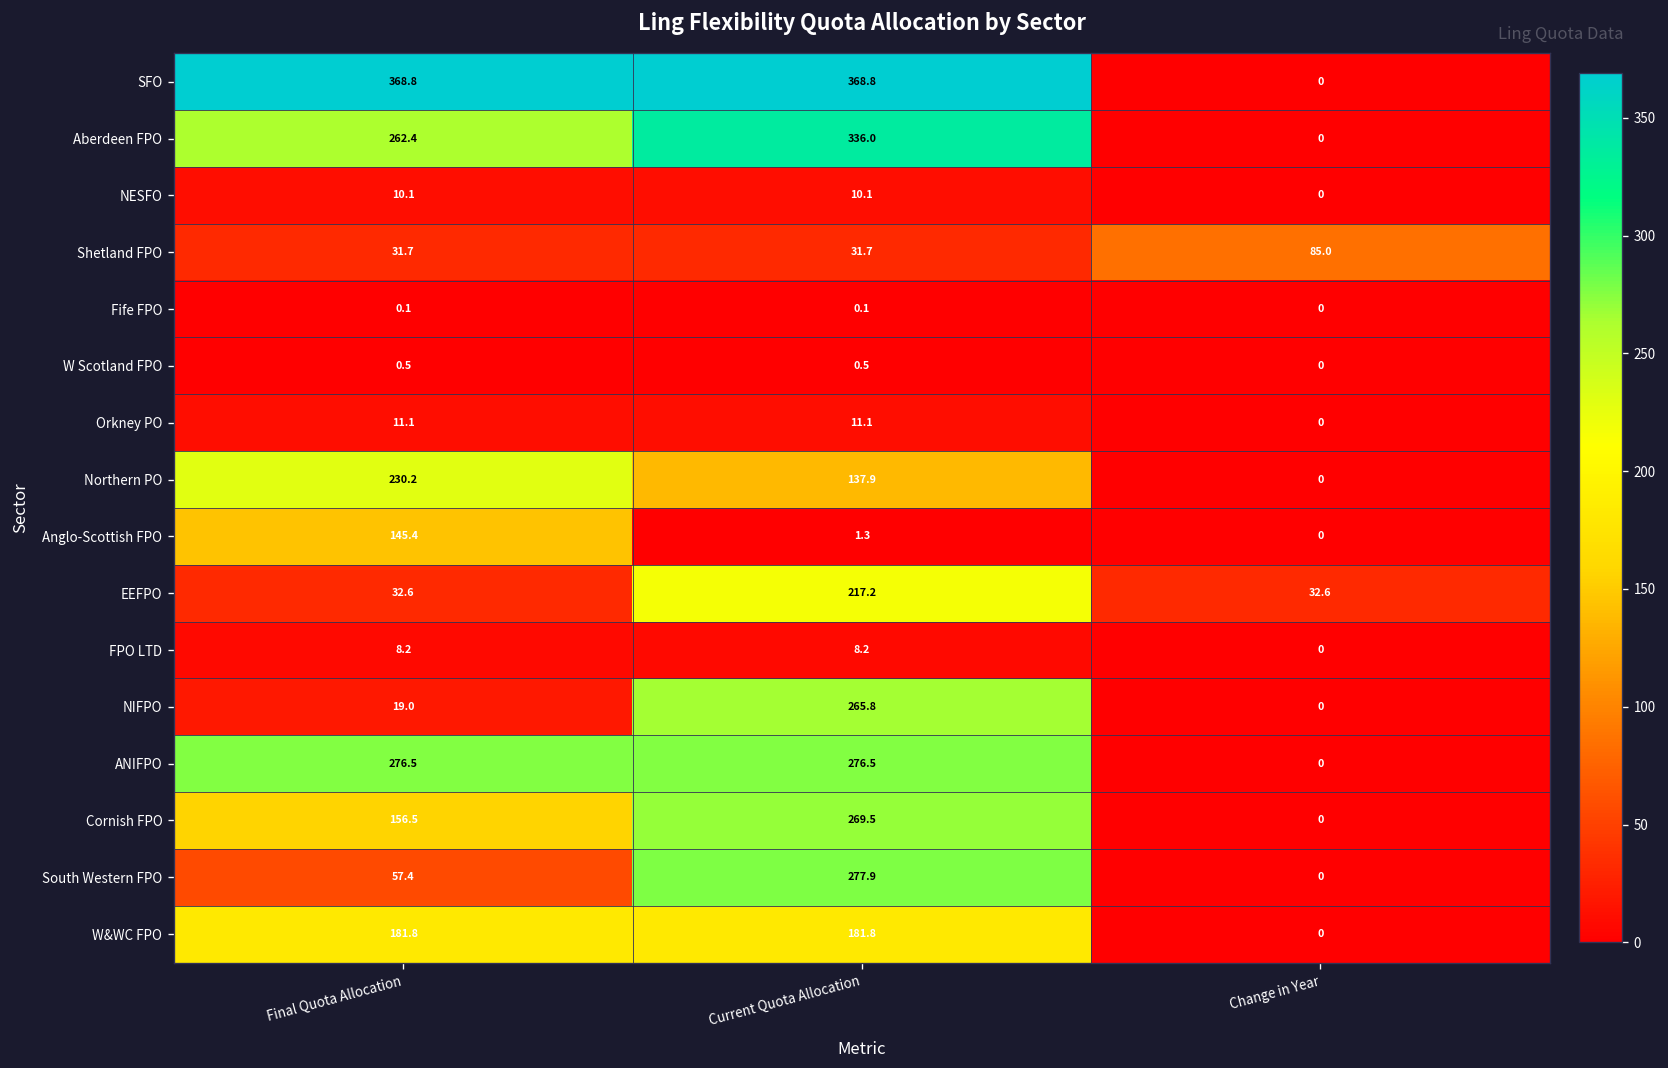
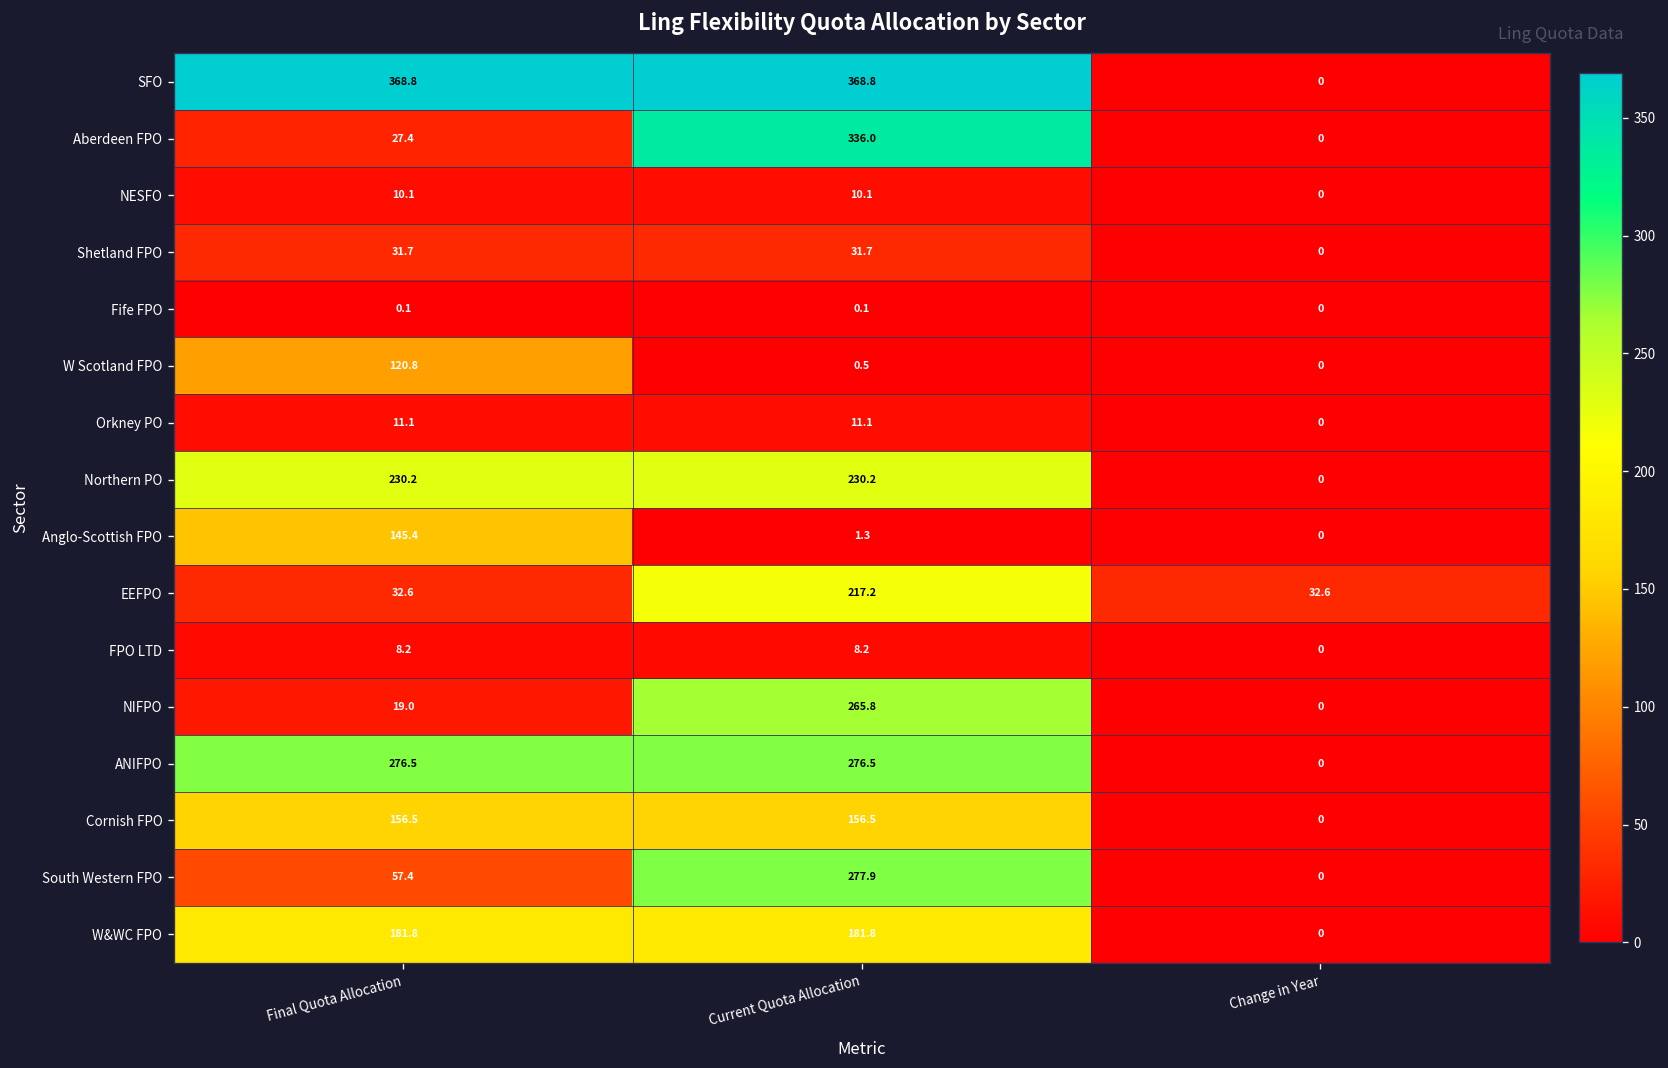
  {
    "SFO": {
      "Final Quota Allocation": 368.8,
      "Current Quota Allocation": 368.8,
      "Change in Year": 0
    },
    "Aberdeen FPO": {
-     "Final Quota Allocation": 262.4,
+     "Final Quota Allocation": 27.4,
      "Current Quota Allocation": 336.0,
      "Change in Year": 0
    },
    "NESFO": {
      "Final Quota Allocation": 10.1,
      "Current Quota Allocation": 10.1,
      "Change in Year": 0
    },
    "Shetland FPO": {
      "Final Quota Allocation": 31.7,
      "Current Quota Allocation": 31.7,
-     "Change in Year": 85.0
+     "Change in Year": 0
    },
    "Fife FPO": {
      "Final Quota Allocation": 0.1,
      "Current Quota Allocation": 0.1,
      "Change in Year": 0
    },
    "W Scotland FPO": {
-     "Final Quota Allocation": 0.5,
+     "Final Quota Allocation": 120.8,
      "Current Quota Allocation": 0.5,
      "Change in Year": 0
    },
    "Orkney PO": {
      "Final Quota Allocation": 11.1,
      "Current Quota Allocation": 11.1,
      "Change in Year": 0
    },
    "Northern PO": {
      "Final Quota Allocation": 230.2,
-     "Current Quota Allocation": 137.9,
+     "Current Quota Allocation": 230.2,
      "Change in Year": 0
    },
    "Anglo-Scottish FPO": {
      "Final Quota Allocation": 145.4,
      "Current Quota Allocation": 1.3,
      "Change in Year": 0
    },
    "EEFPO": {
      "Final Quota Allocation": 32.6,
      "Current Quota Allocation": 217.2,
      "Change in Year": 32.6
    },
    "FPO LTD": {
      "Final Quota Allocation": 8.2,
      "Current Quota Allocation": 8.2,
      "Change in Year": 0
    },
    "NIFPO": {
      "Final Quota Allocation": 19.0,
      "Current Quota Allocation": 265.8,
      "Change in Year": 0
    },
    "ANIFPO": {
      "Final Quota Allocation": 276.5,
      "Current Quota Allocation": 276.5,
      "Change in Year": 0
    },
    "Cornish FPO": {
      "Final Quota Allocation": 156.5,
-     "Current Quota Allocation": 269.5,
+     "Current Quota Allocation": 156.5,
      "Change in Year": 0
    },
    "South Western FPO": {
      "Final Quota Allocation": 57.4,
      "Current Quota Allocation": 277.9,
      "Change in Year": 0
    },
    "W&WC FPO": {
      "Final Quota Allocation": 181.8,
      "Current Quota Allocation": 181.8,
      "Change in Year": 0
    }
  }
